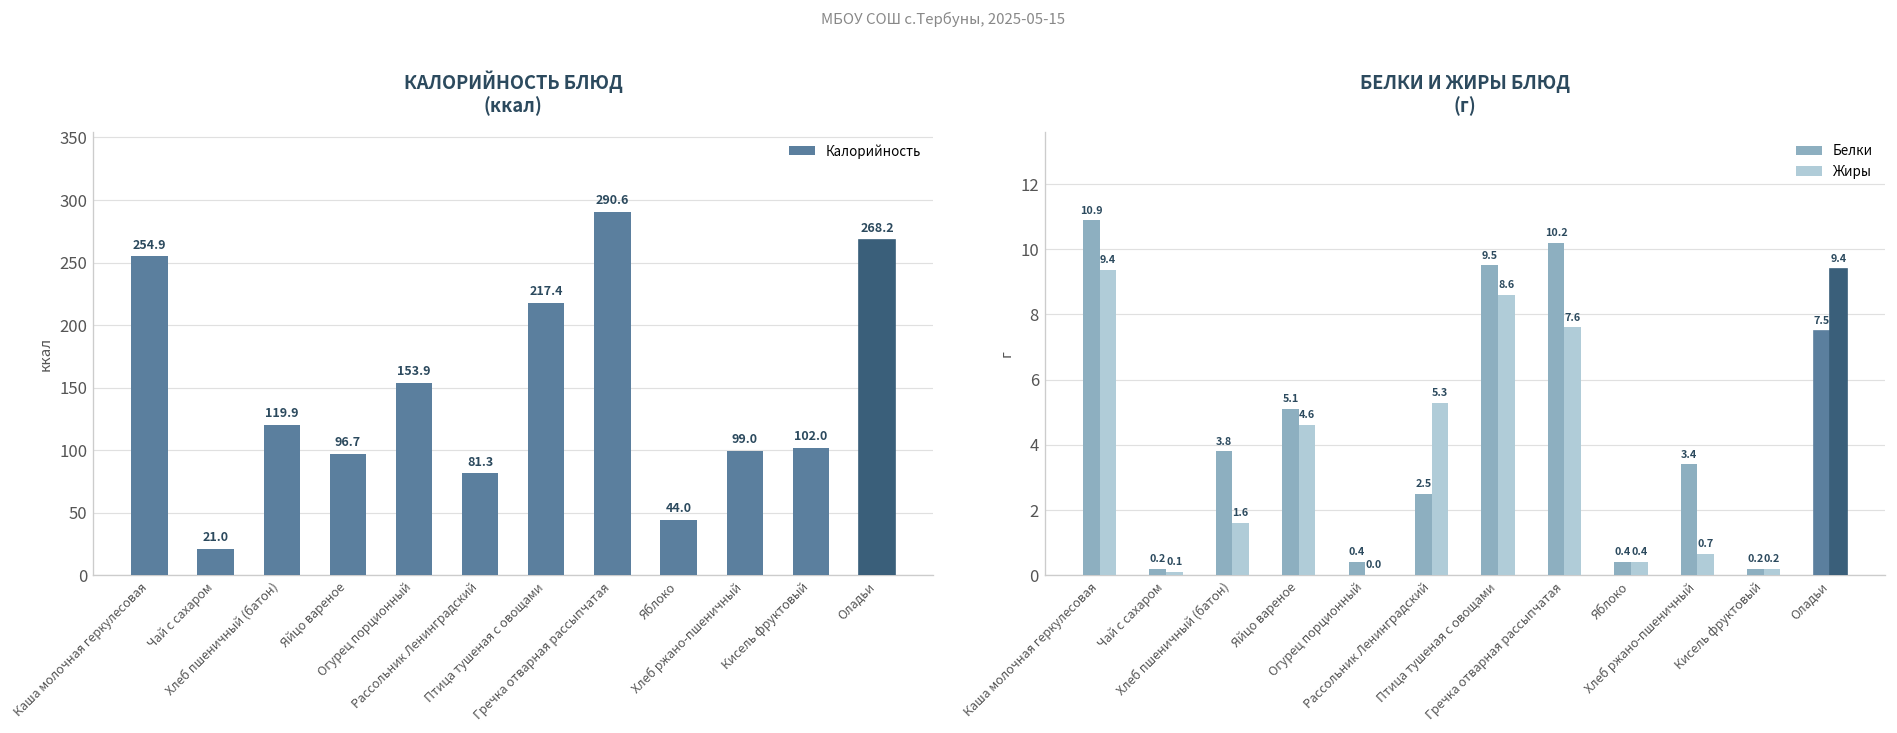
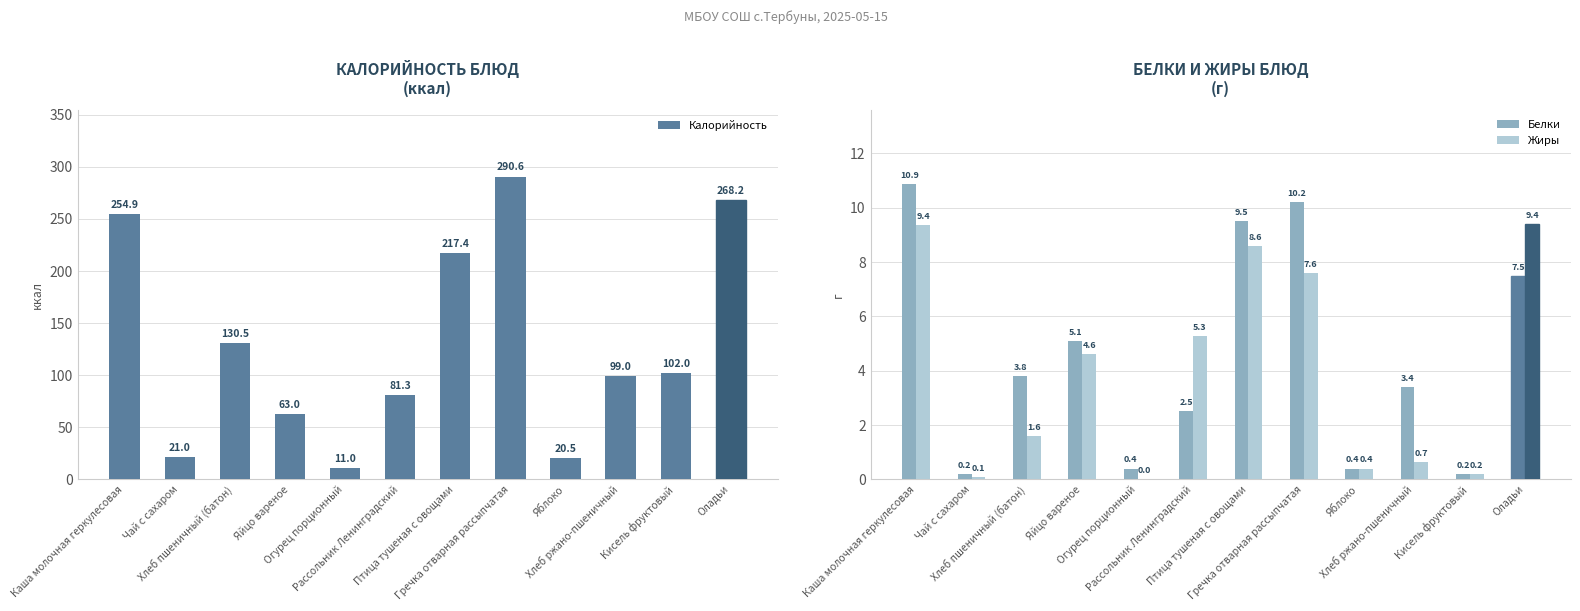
  {
    "КАЛОРИЙНОСТЬ БЛЮД (ккал)": {
      "Каша молочная геркулесовая": 254.9,
      "Чай с сахаром": 21.0,
-     "Хлеб пшеничный (батон)": 119.9,
-     "Яйцо вареное": 96.7,
-     "Огурец порционный": 153.9,
+     "Хлеб пшеничный (батон)": 130.5,
+     "Яйцо вареное": 63.0,
+     "Огурец порционный": 11.0,
      "Рассольник Ленинградский": 81.3,
      "Птица тушеная с овощами": 217.4,
      "Гречка отварная рассыпчатая": 290.6,
-     "Яблоко": 44.0,
+     "Яблоко": 20.5,
      "Хлеб ржано-пшеничный": 99.0,
      "Кисель фруктовый": 102.0,
      "Оладьи": 268.2
    }
  }
